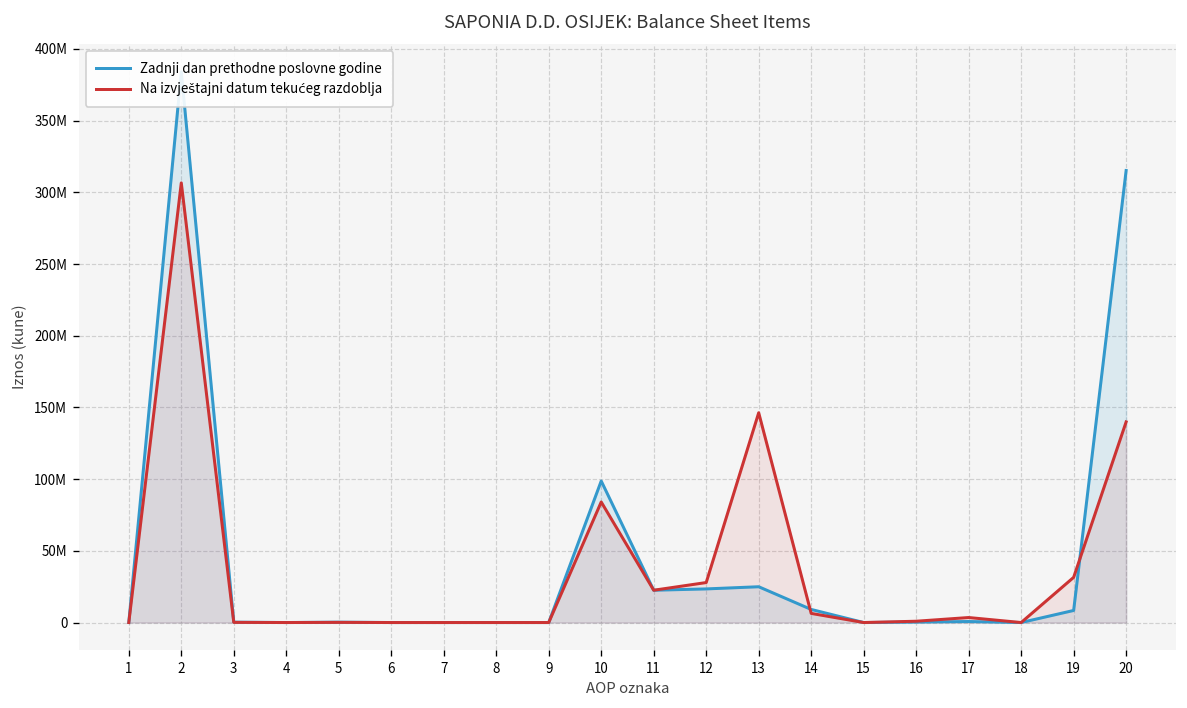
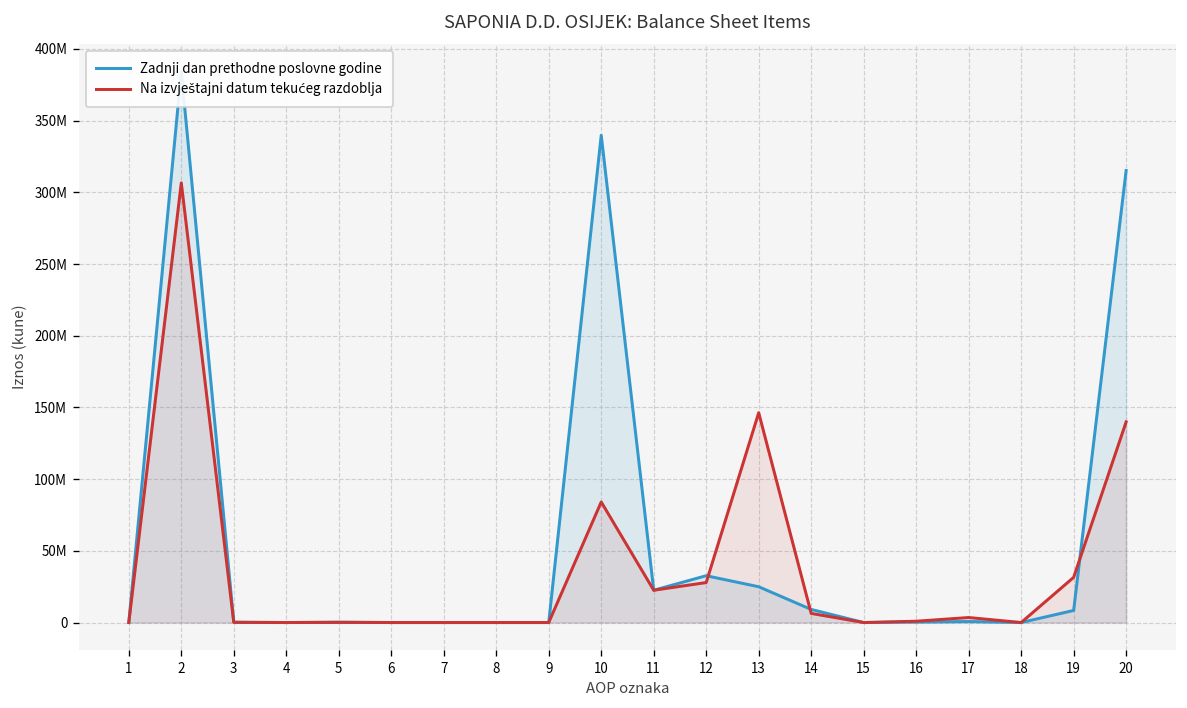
  {
    "Zadnji dan prethodne poslovne godine": {
-     "10": 99000000,
-     "12": 23000000,
+     "10": 340000000,
+     "12": 33000000,
      "13": 25000000,
      "14": 9000000,
      "17": 1000000,
      "19": 8000000,
      "20": 315000000
    },
    "Na izvještajni datum tekućeg razdoblja": {
      "2": 307000000,
      "10": 84000000,
      "12": 28000000,
      "13": 146000000,
      "14": 6000000,
      "17": 3000000,
      "19": 32000000,
      "20": 140000000
    }
  }
